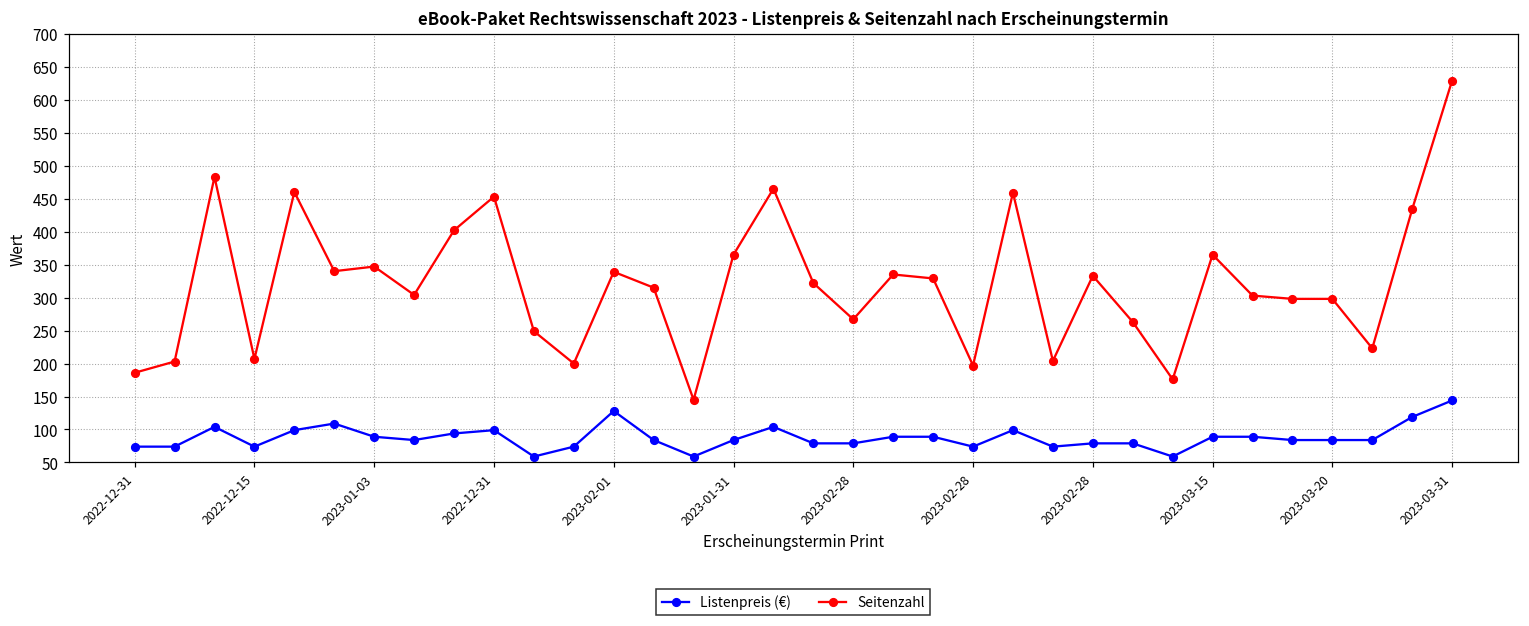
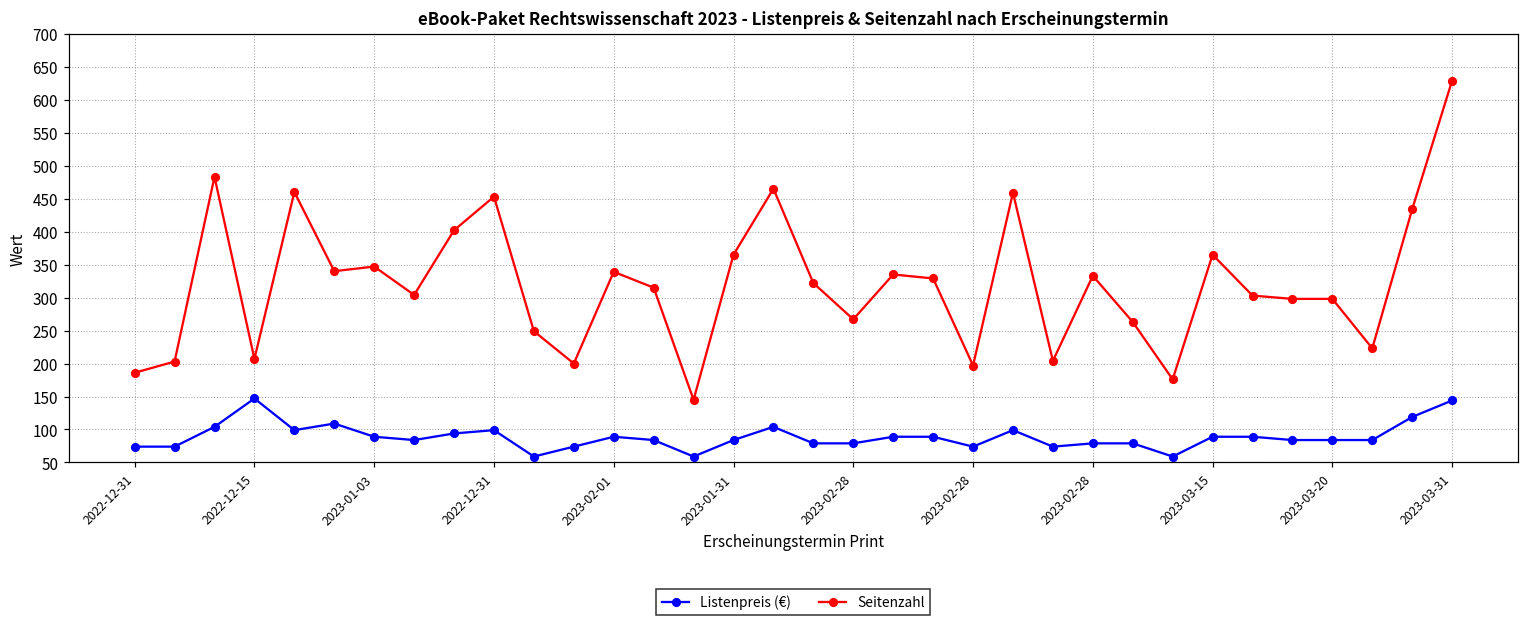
  {
    "Listenpreis (€)": {
-     "2022-12-15": 70,
-     "2023-02-01": 130,
+     "2022-12-15": 150,
+     "2023-02-01": 90,
      "2023-03-15": 90,
      "2023-03-20": 80
    },
    "Seitenzahl": {
      "2022-12-15": 210,
      "2023-02-01": 340,
      "2023-03-15": 370,
      "2023-03-20": 300
    }
  }
